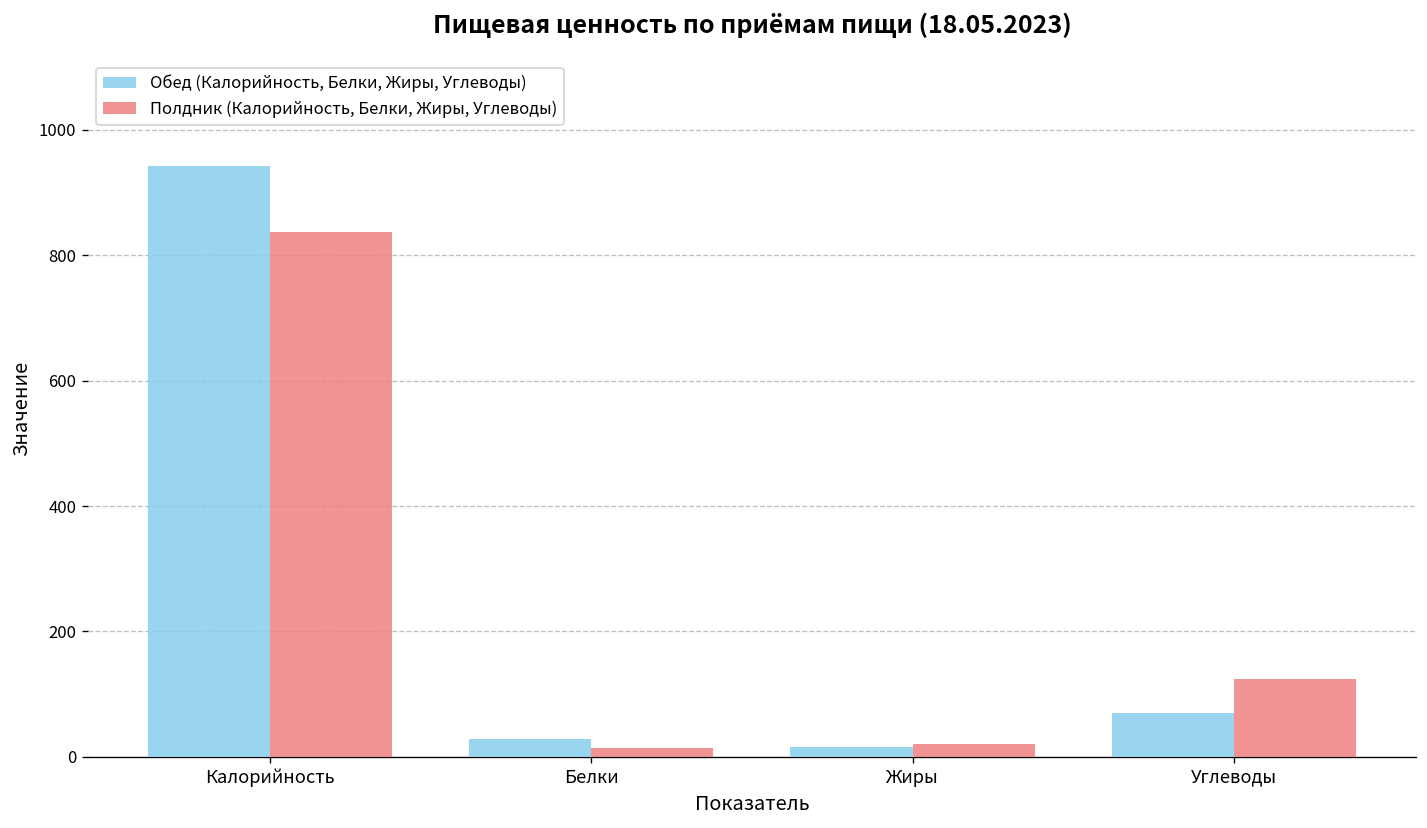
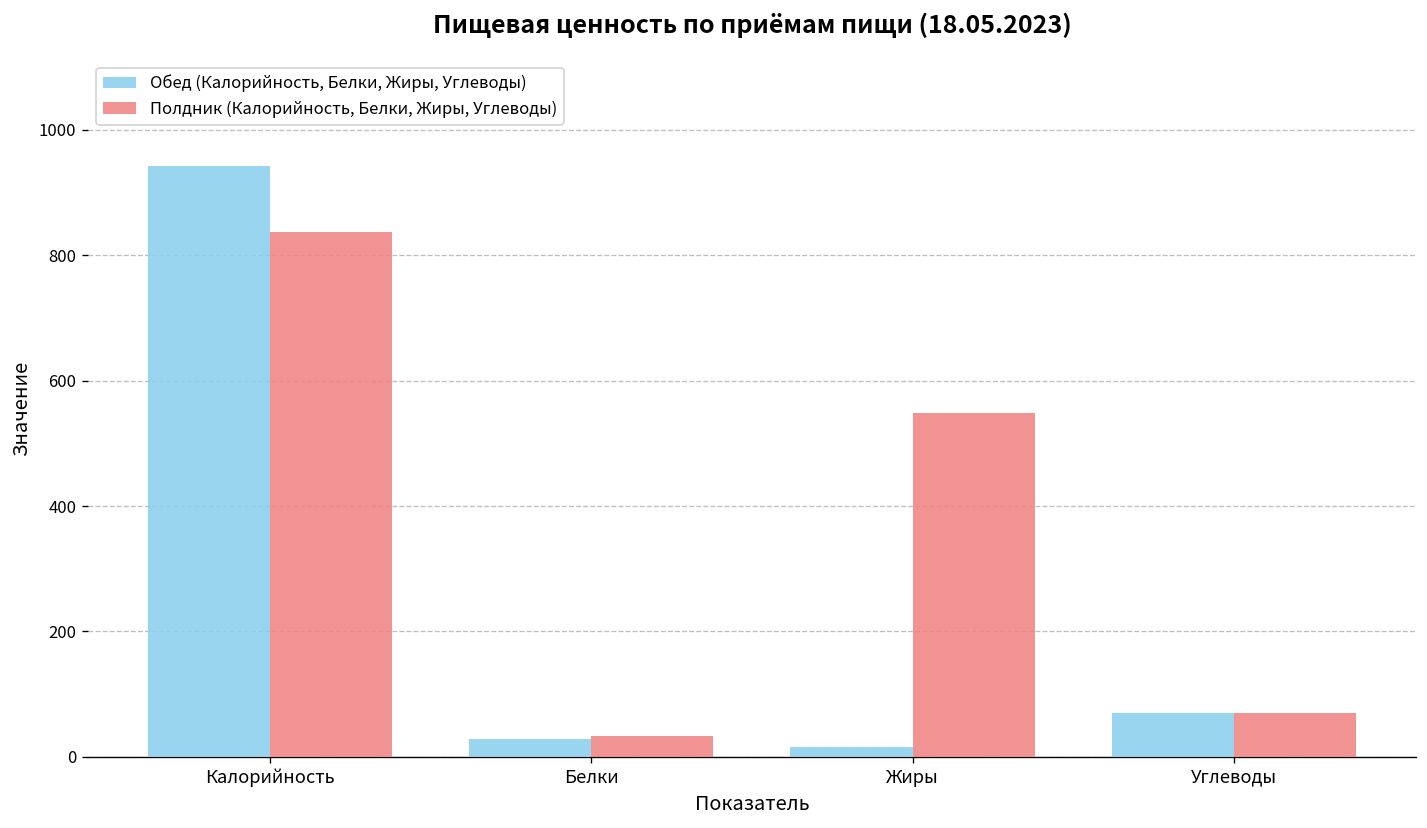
  {
    "Обед (Калорийность, Белки, Жиры, Углеводы)": {
      "Калорийность": 940,
      "Белки": 30,
      "Жиры": 20,
      "Углеводы": 70
    },
    "Полдник (Калорийность, Белки, Жиры, Углеводы)": {
      "Калорийность": 840,
-     "Белки": 10,
-     "Жиры": 20,
-     "Углеводы": 120
+     "Белки": 30,
+     "Жиры": 550,
+     "Углеводы": 70
    }
  }
